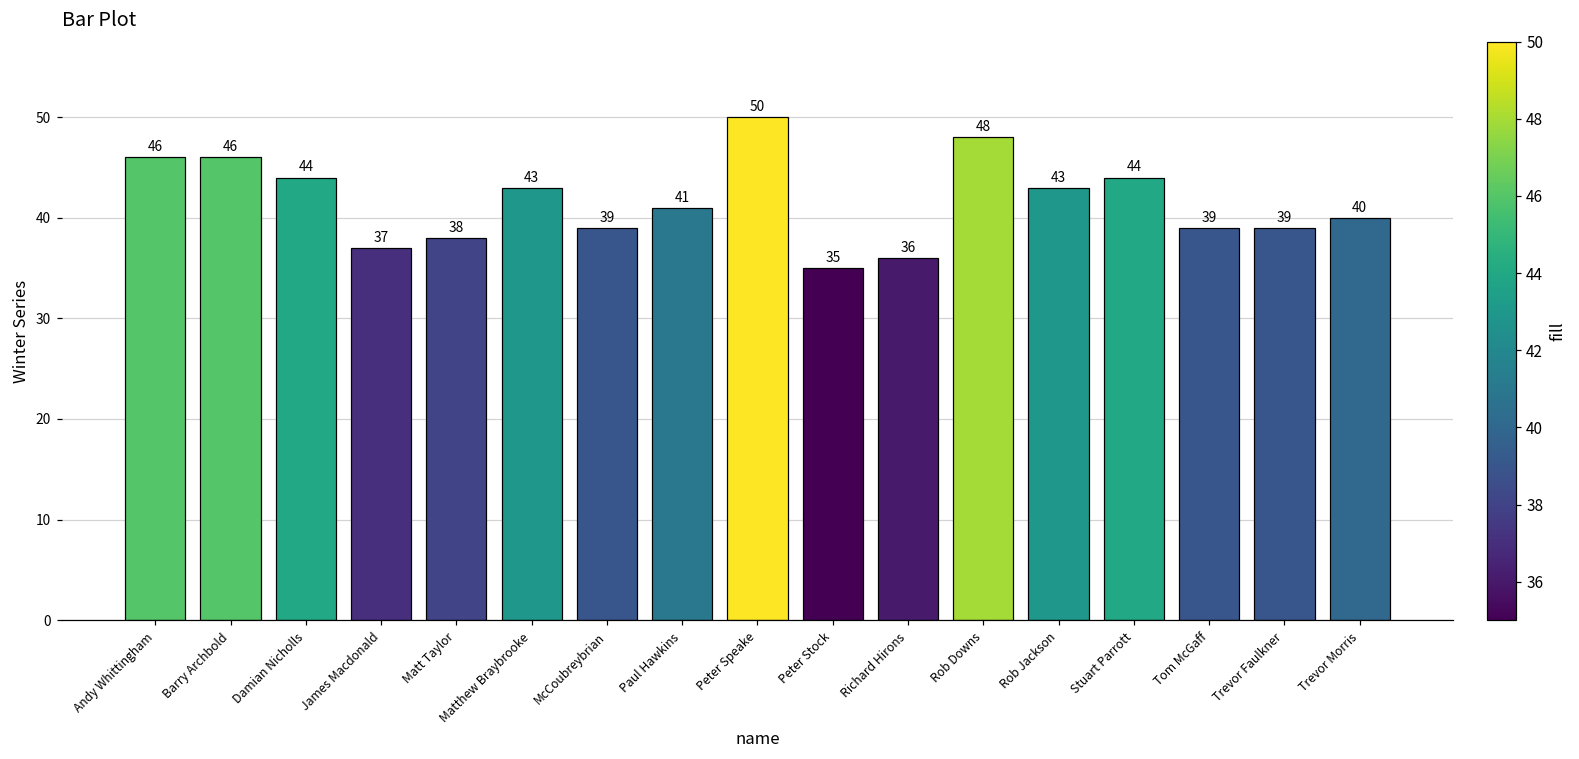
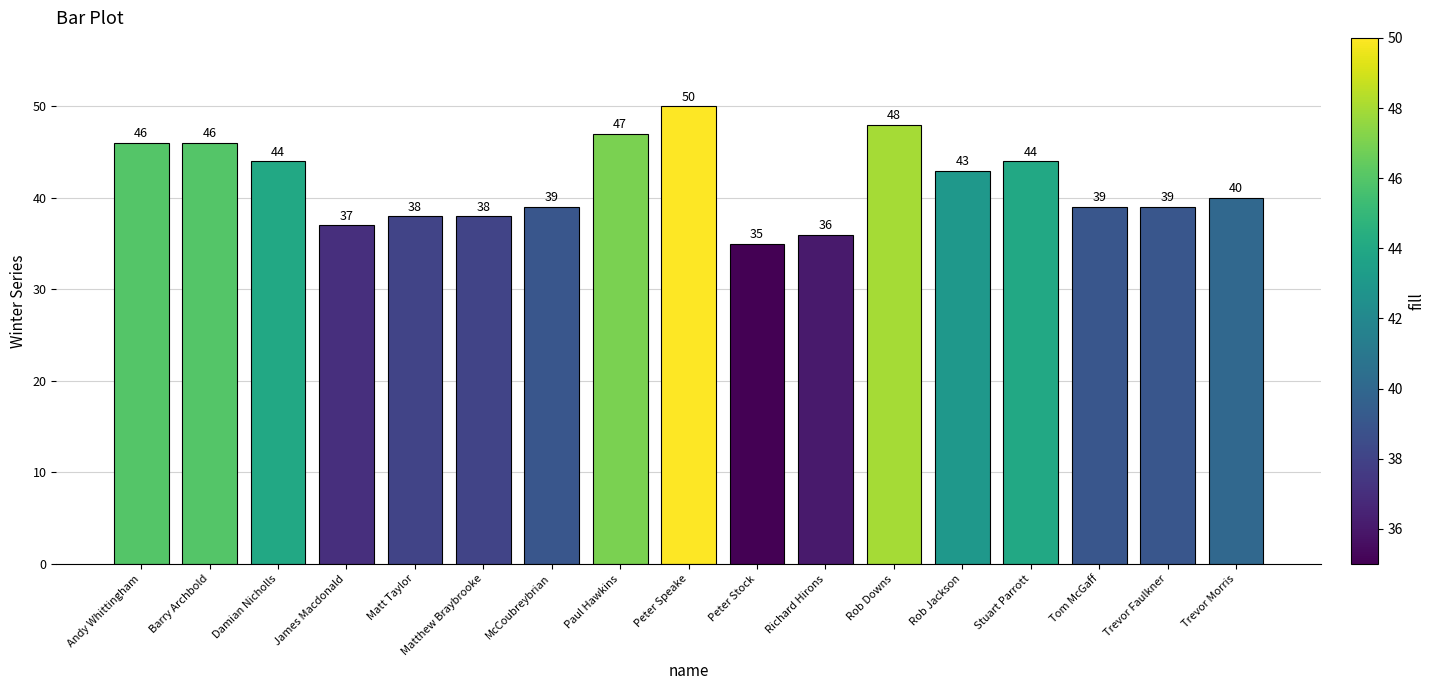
  {
    "Andy Whittingham": 46,
    "Barry Archbold": 46,
    "Damian Nicholls": 44,
    "James Macdonald": 37,
    "Matt Taylor": 38,
-   "Matthew Braybrooke": 43,
+   "Matthew Braybrooke": 38,
    "McCoubreybrian": 39,
-   "Paul Hawkins": 41,
+   "Paul Hawkins": 47,
    "Peter Speake": 50,
    "Peter Stock": 35,
    "Richard Hirons": 36,
    "Rob Downs": 48,
    "Rob Jackson": 43,
    "Stuart Parrott": 44,
    "Tom McGaff": 39,
    "Trevor Faulkner": 39,
    "Trevor Morris": 40
  }
